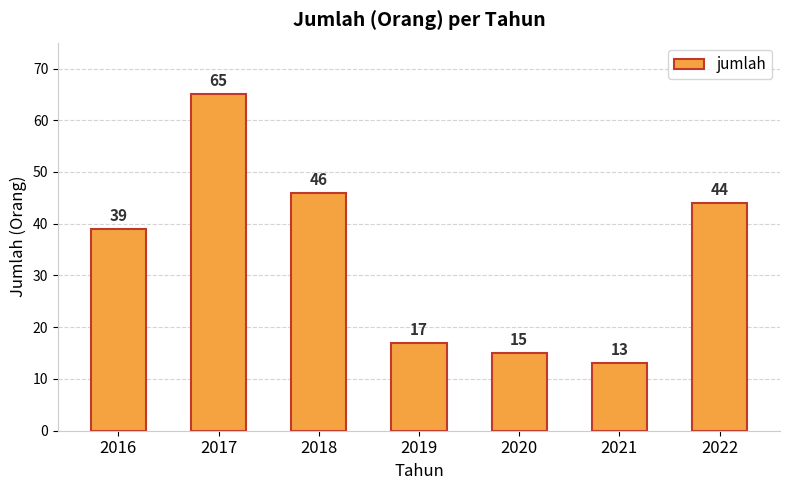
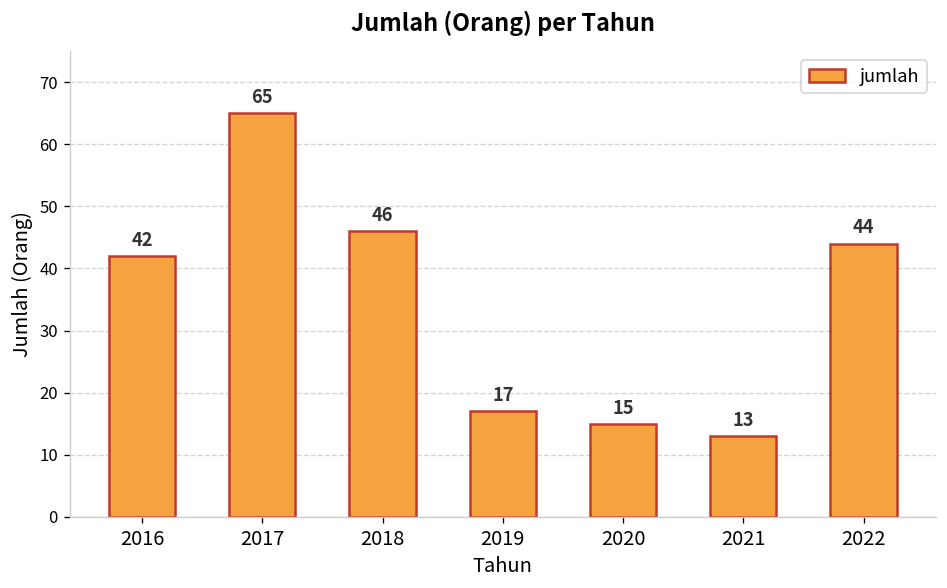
  {
-   "2016": 39,
+   "2016": 42,
    "2017": 65,
    "2018": 46,
    "2019": 17,
    "2020": 15,
    "2021": 13,
    "2022": 44
  }
